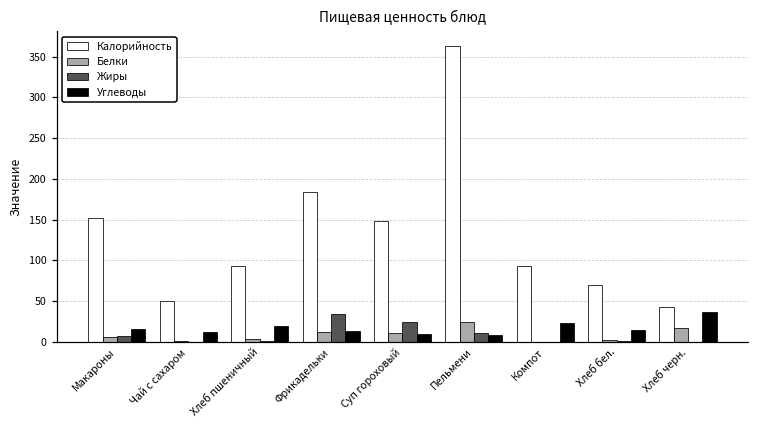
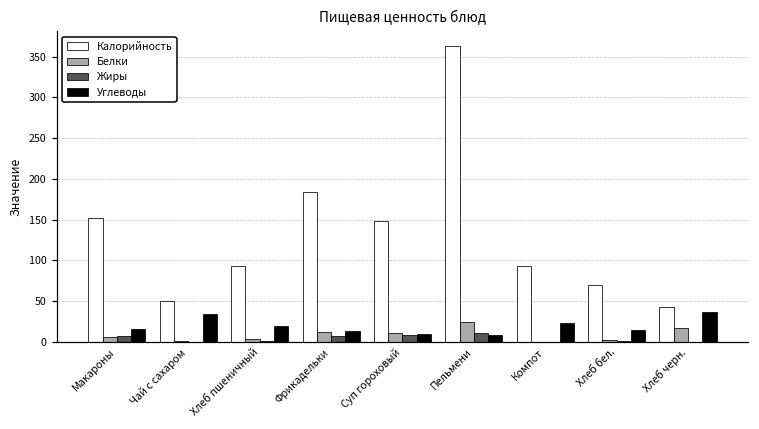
  {
    "Калорийность": {
      "Макароны": 150,
      "Чай с сахаром": 50,
      "Хлеб пшеничный": 90,
      "Фрикадельки": 180,
      "Суп гороховый": 150,
      "Пельмени": 360,
      "Компот": 90,
      "Хлеб бел.": 70,
      "Хлеб черн.": 40
    },
    "Белки": {
      "Макароны": 10,
      "Фрикадельки": 10,
      "Суп гороховый": 10,
      "Пельмени": 20,
      "Хлеб черн.": 20
    },
    "Жиры": {
      "Макароны": 10,
-     "Фрикадельки": 30,
-     "Суп гороховый": 20,
+     "Фрикадельки": 10,
+     "Суп гороховый": 10,
      "Пельмени": 10
    },
    "Углеводы": {
      "Макароны": 20,
-     "Чай с сахаром": 10,
+     "Чай с сахаром": 30,
      "Хлеб пшеничный": 20,
      "Фрикадельки": 10,
      "Суп гороховый": 10,
      "Пельмени": 10,
      "Компот": 20,
      "Хлеб бел.": 10,
      "Хлеб черн.": 40
    }
  }
